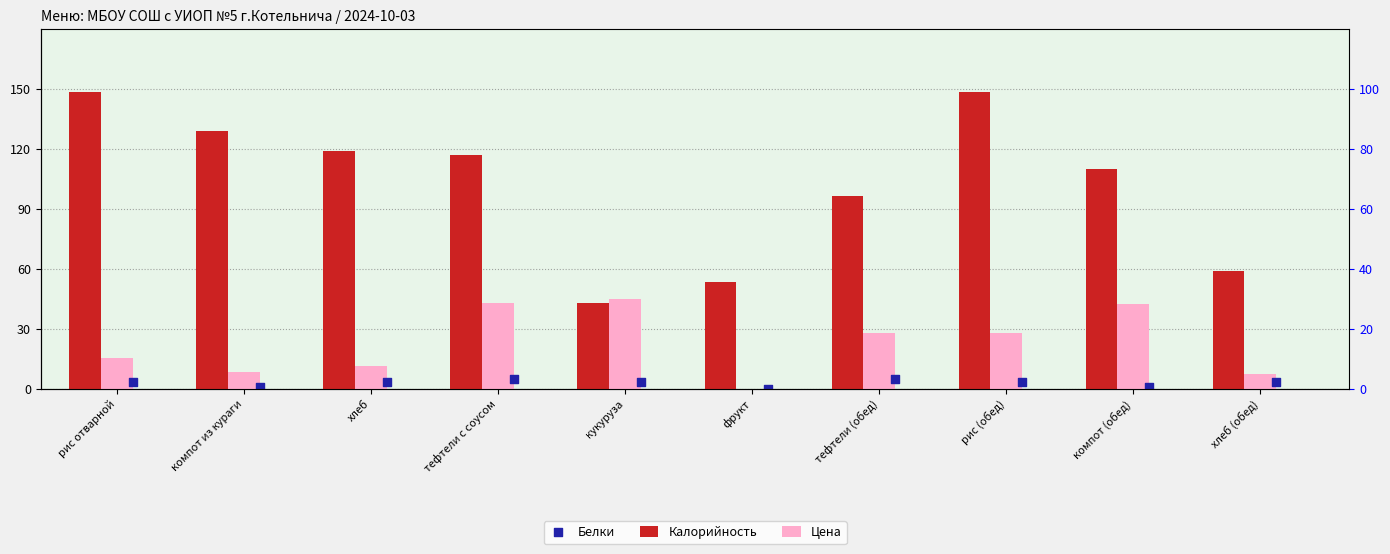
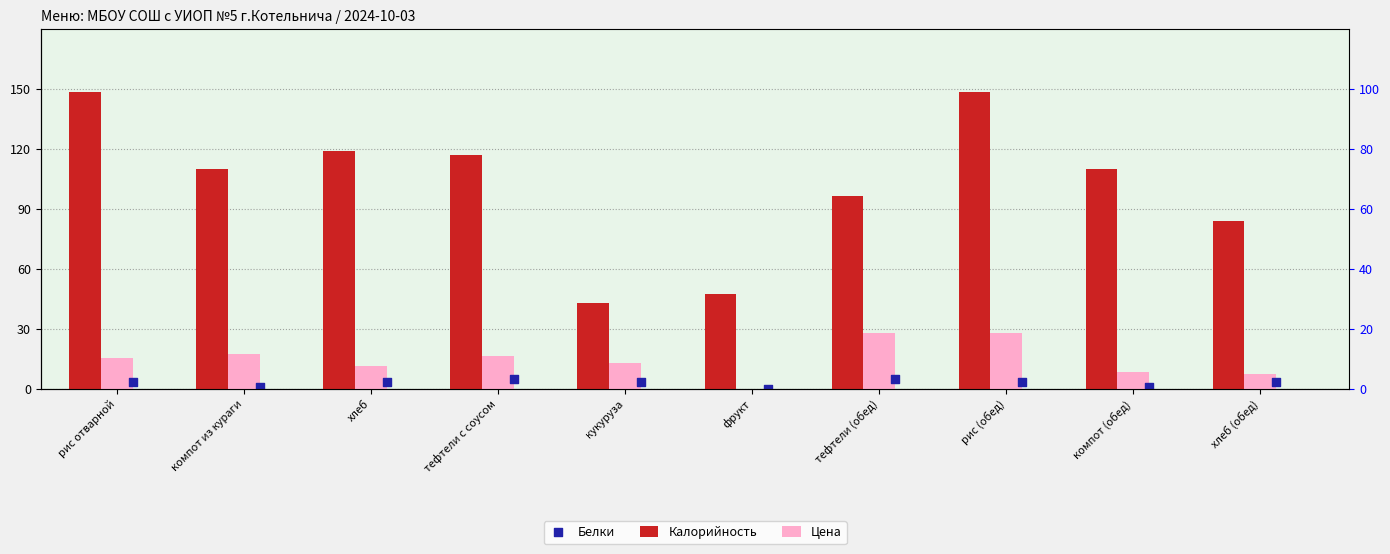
  {
    "Калорийность": {
      "рис отварной": 149,
-     "компот из кураги": 129,
+     "компот из кураги": 110,
      "хлеб": 119,
      "тефтели с соусом": 117,
      "кукуруза": 43,
-     "фрукт": 53,
+     "фрукт": 48,
      "тефтели (обед)": 96,
      "рис (обед)": 149,
      "компот (обед)": 110,
-     "хлеб (обед)": 59
+     "хлеб (обед)": 84
    },
    "Цена": {
      "рис отварной": 16,
-     "компот из кураги": 9,
+     "компот из кураги": 17,
      "хлеб": 11,
-     "тефтели с соусом": 43,
-     "кукуруза": 45,
+     "тефтели с соусом": 16,
+     "кукуруза": 13,
      "фрукт": 0,
      "тефтели (обед)": 28,
      "рис (обед)": 28,
-     "компот (обед)": 43,
+     "компот (обед)": 9,
      "хлеб (обед)": 7
    }
  }
